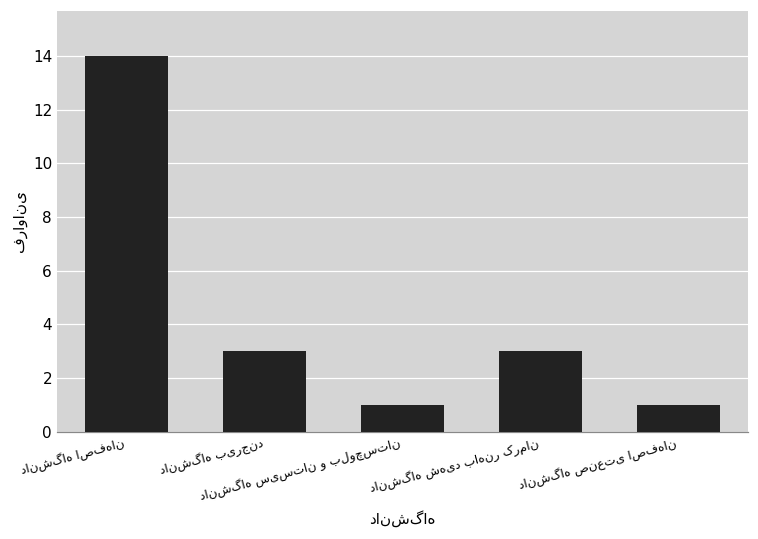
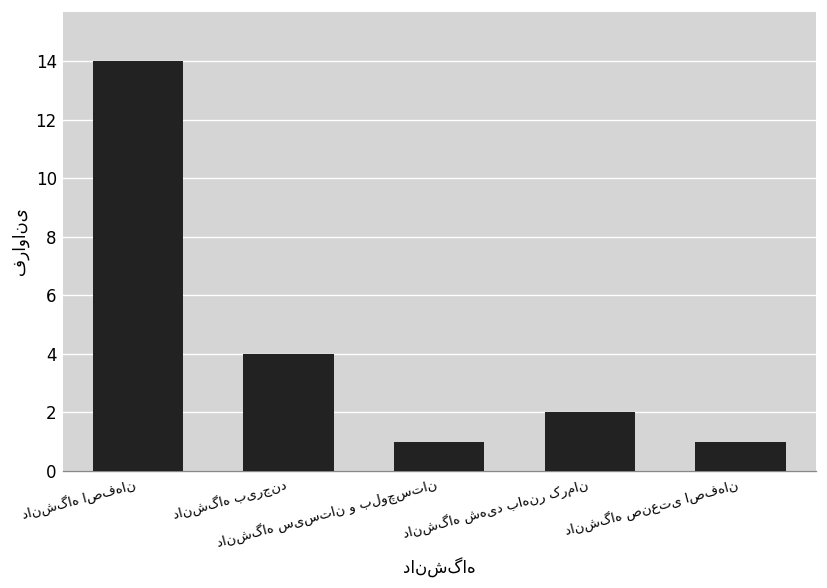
  {
    "دانشگاه اصفهان": 14,
-   "دانشگاه بیرجند": 3,
+   "دانشگاه بیرجند": 4,
    "دانشگاه سیستان و بلوچستان": 1,
-   "دانشگاه شهید باهنر کرمان": 3,
+   "دانشگاه شهید باهنر کرمان": 2,
    "دانشگاه صنعتی اصفهان": 1
  }
